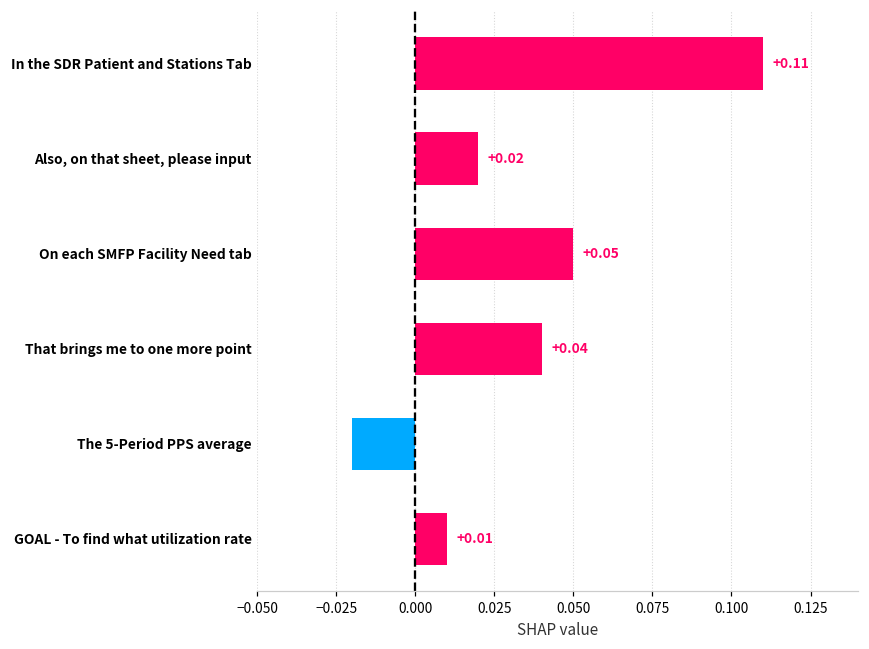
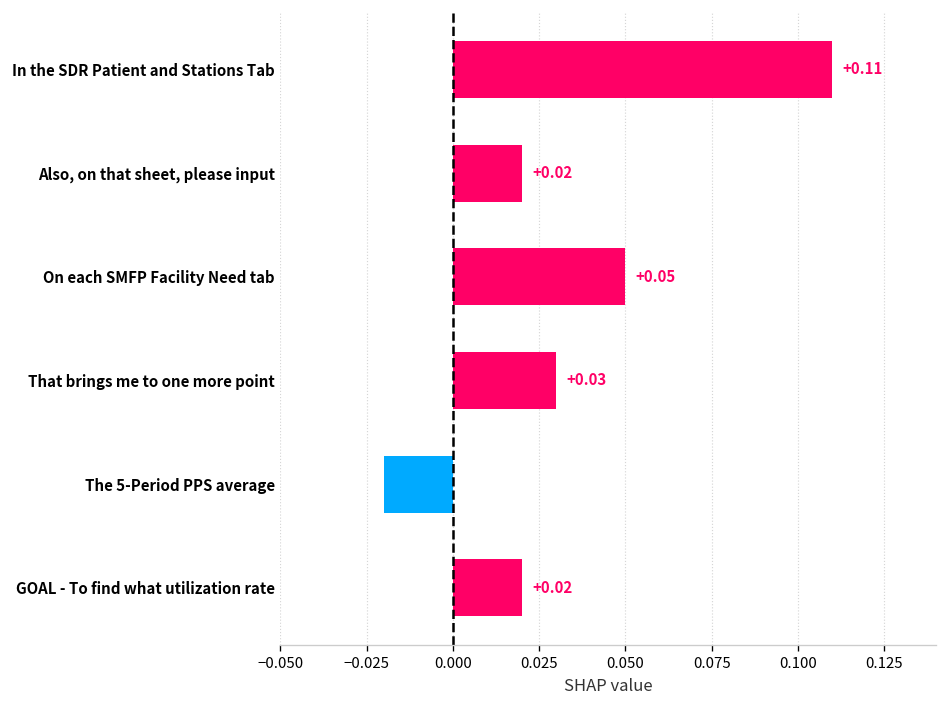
  {
    "In the SDR Patient and Stations Tab": "+0.11",
    "Also, on that sheet, please input": "+0.02",
    "On each SMFP Facility Need tab": "+0.05",
-   "That brings me to one more point": "+0.04",
-   "GOAL - To find what utilization rate": "+0.01"
+   "That brings me to one more point": "+0.03",
+   "GOAL - To find what utilization rate": "+0.02"
  }
